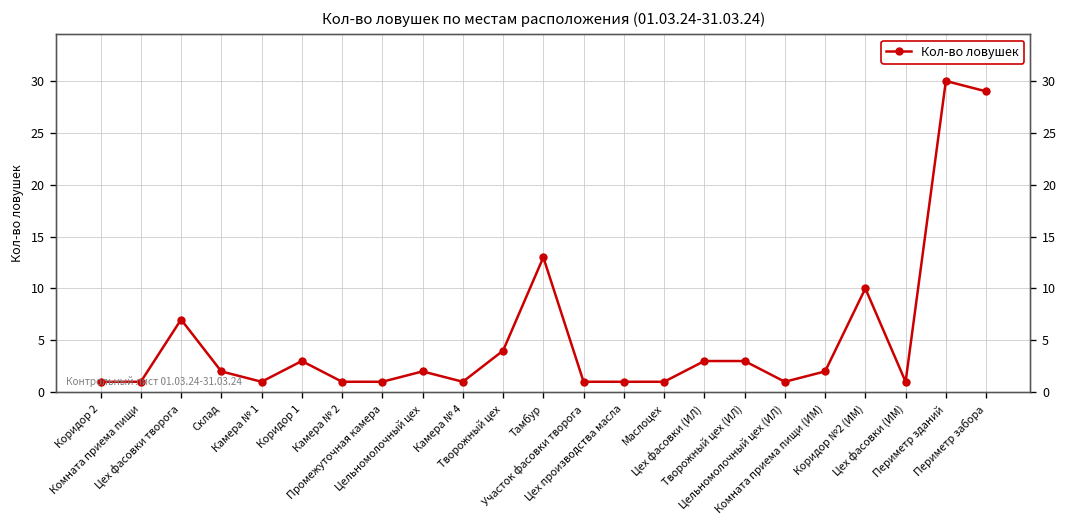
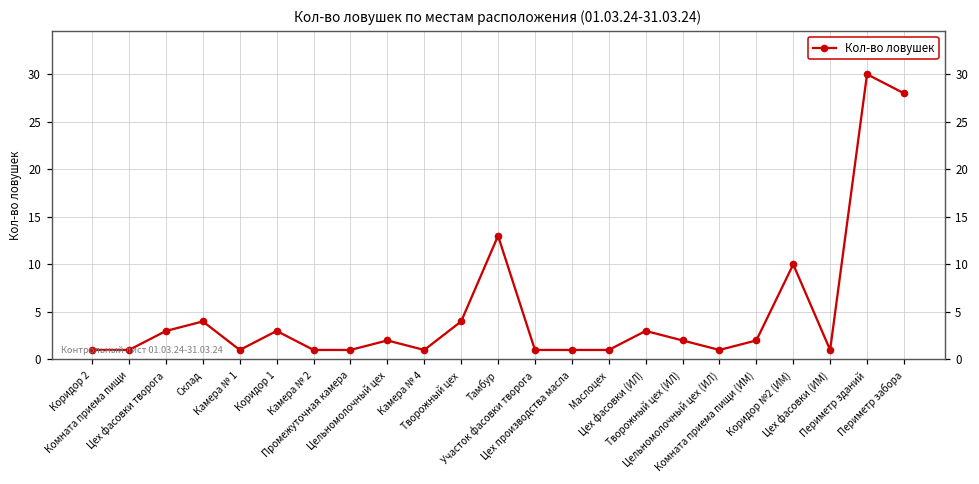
  {
-   "Цех фасовки творога": 7,
-   "Склад": 2,
+   "Цех фасовки творога": 3,
+   "Склад": 4,
    "Камера № 1": 1,
    "Коридор 1": 3,
    "Камера № 2": 1,
    "Промежуточная камера": 1,
    "Цельномолочный цех": 2,
    "Камера № 4": 1,
    "Творожный цех": 4,
    "Тамбур": 13,
    "Участок фасовки творога": 1,
    "Цех производства масла": 1,
    "Маслоцех": 1,
    "Цех фасовки (ИЛ)": 3,
-   "Творожный цех (ИЛ)": 3,
+   "Творожный цех (ИЛ)": 2,
    "Цельномолочный цех (ИЛ)": 1,
    "Комната приема пищи (ИМ)": 2,
    "Коридор №2 (ИМ)": 10,
    "Цех фасовки (ИМ)": 1,
    "Периметр зданий": 30,
-   "Периметр забора": 29
+   "Периметр забора": 28
  }
